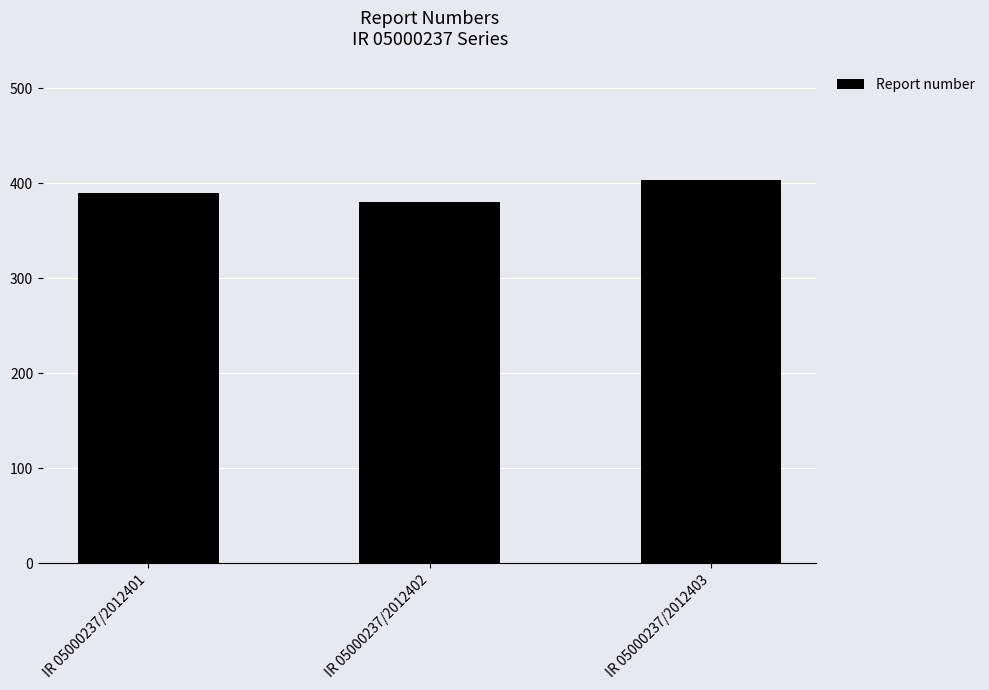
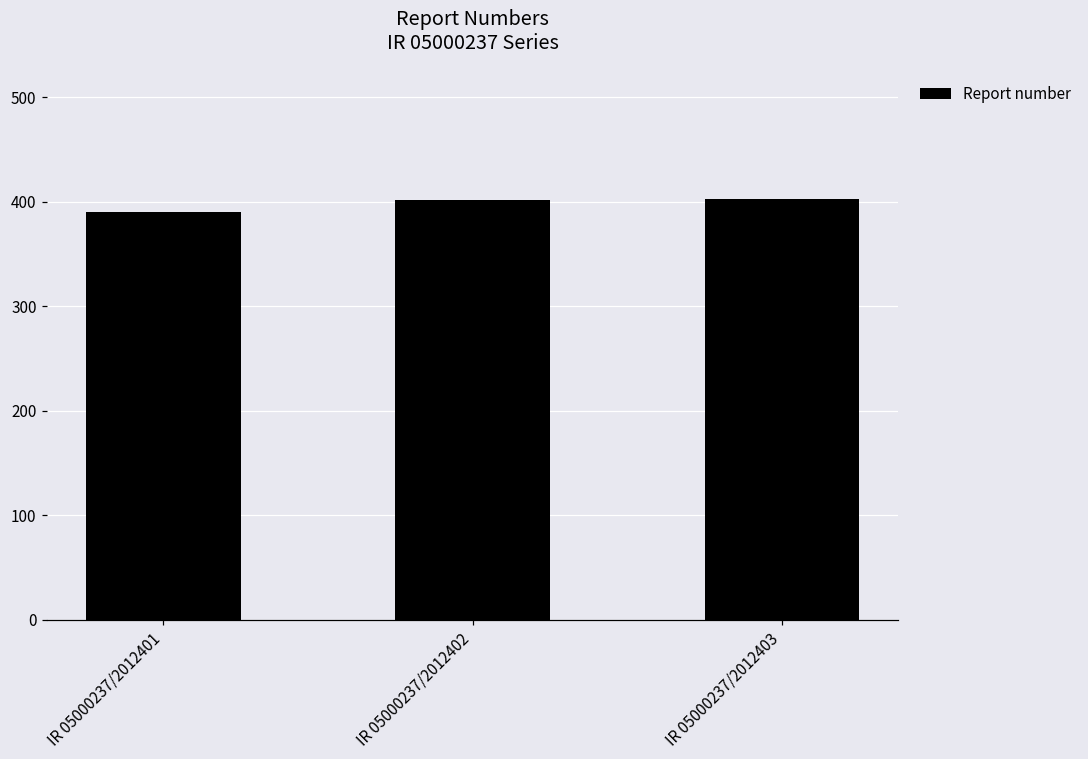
  {
    "IR 05000237/2012401": 390,
-   "IR 05000237/2012402": 380,
+   "IR 05000237/2012402": 400,
    "IR 05000237/2012403": 400
  }
